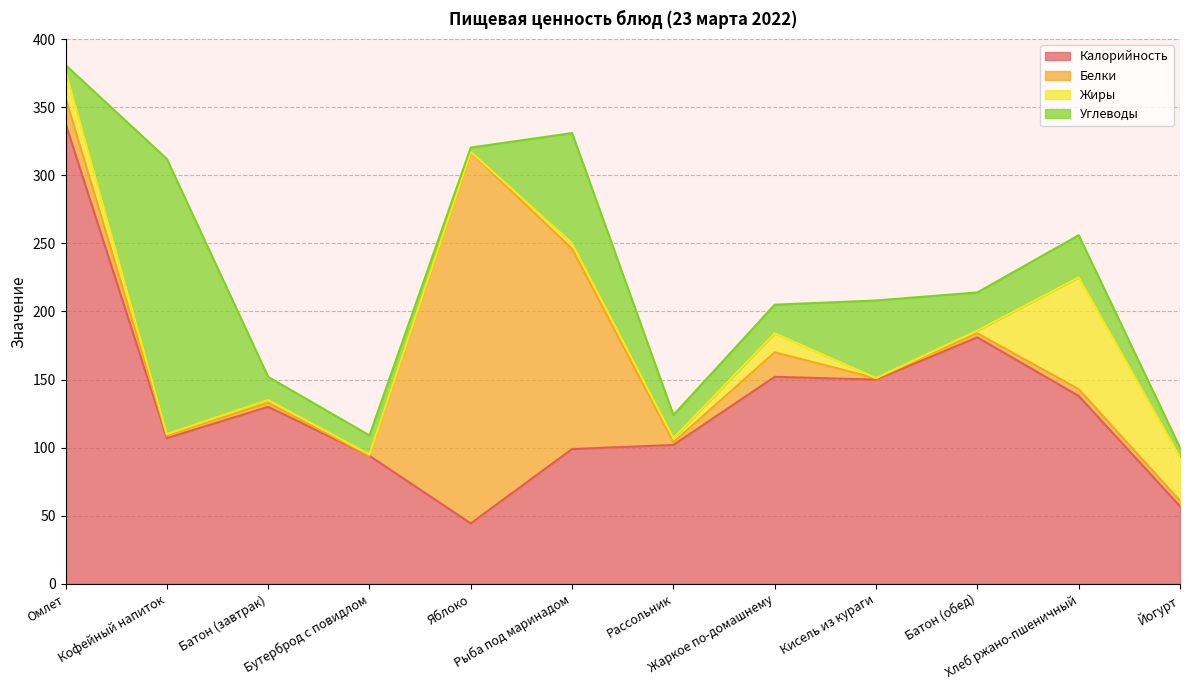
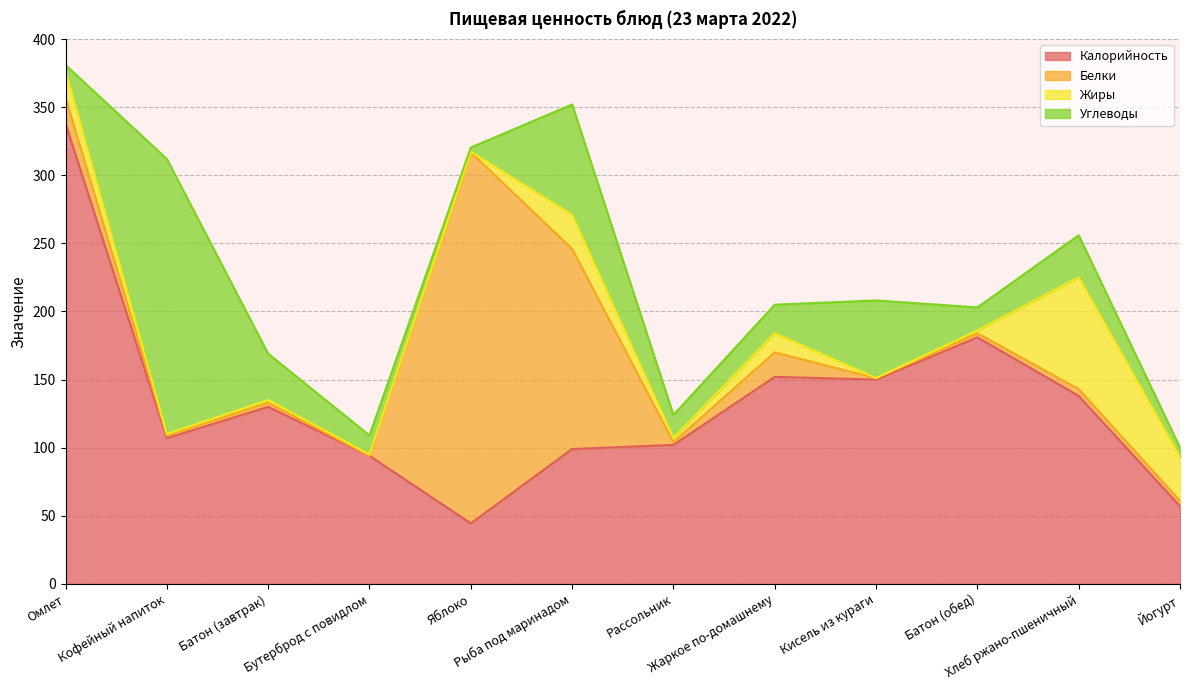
  {
    "Калорийность": {
      "Омлет": 338,
      "Кофейный напиток": 107,
      "Батон (завтрак)": 130,
      "Яблоко": 44,
      "Рыба под маринадом": 99,
      "Рассольник": 102,
      "Жаркое по-домашнему": 152,
      "Батон (обед)": 181,
      "Хлеб ржано-пшеничный": 138,
      "Йогурт": 57
    },
    "Белки": {
      "Омлет": 19,
      "Батон (завтрак)": 3,
      "Рыба под маринадом": 147,
      "Рассольник": 2,
      "Жаркое по-домашнему": 18,
      "Батон (обед)": 3,
      "Хлеб ржано-пшеничный": 5,
      "Йогурт": 4
    },
    "Жиры": {
      "Омлет": 20,
      "Батон (завтрак)": 2,
-     "Рыба под маринадом": 4,
+     "Рыба под маринадом": 25,
      "Рассольник": 3,
      "Жаркое по-домашнему": 14,
      "Батон (обед)": 2,
      "Хлеб ржано-пшеничный": 82,
      "Йогурт": 32
    },
    "Углеводы": {
      "Омлет": 4,
      "Кофейный напиток": 202,
-     "Батон (завтрак)": 17,
+     "Батон (завтрак)": 34,
      "Бутерброд с повидлом": 14,
      "Яблоко": 3,
      "Рыба под маринадом": 81,
      "Рассольник": 17,
      "Жаркое по-домашнему": 21,
      "Кисель из кураги": 57,
-     "Батон (обед)": 28,
+     "Батон (обед)": 17,
      "Хлеб ржано-пшеничный": 31,
      "Йогурт": 7
    }
  }
